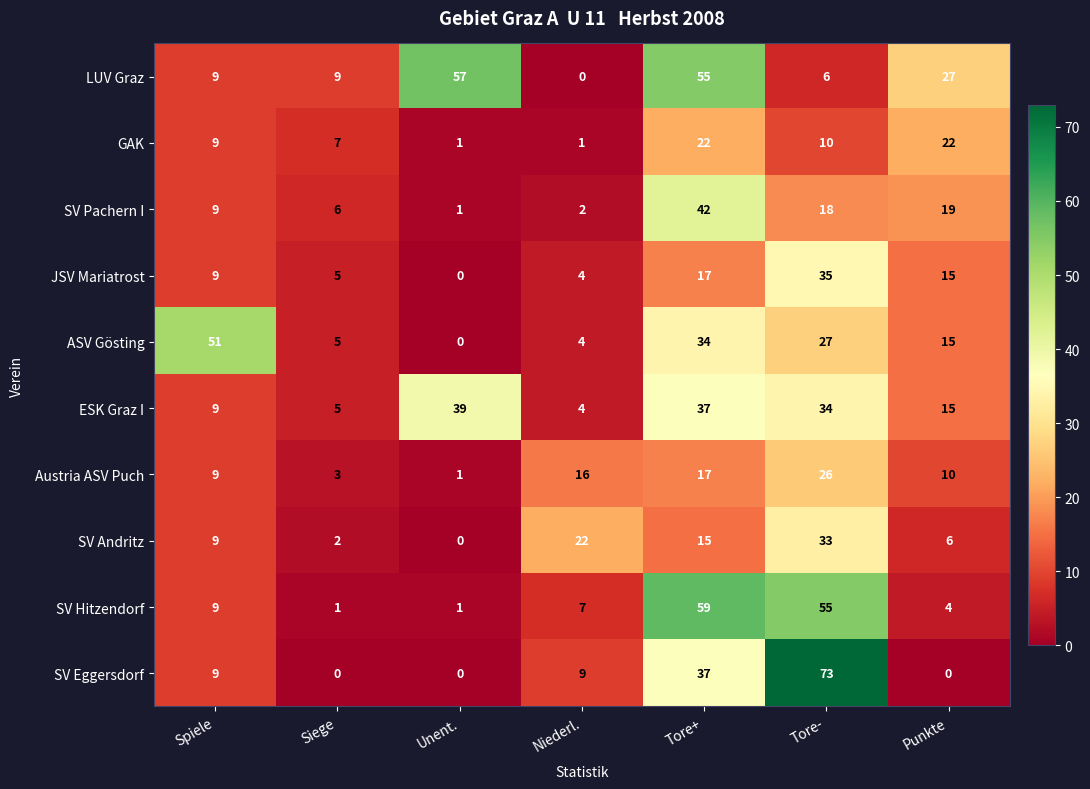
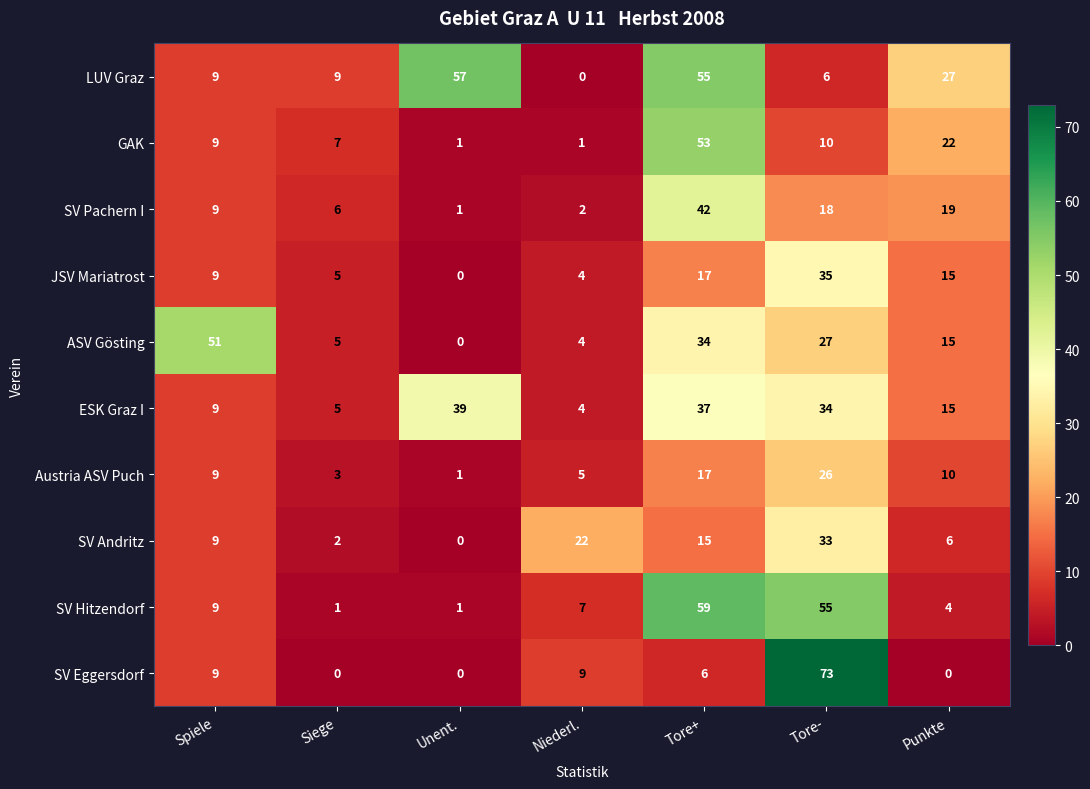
  {
    "LUV Graz": {
      "Spiele": 9,
      "Siege": 9,
      "Unent.": 57,
      "Niederl.": 0,
      "Tore+": 55,
      "Tore-": 6,
      "Punkte": 27
    },
    "GAK": {
      "Spiele": 9,
      "Siege": 7,
      "Unent.": 1,
      "Niederl.": 1,
-     "Tore+": 22,
+     "Tore+": 53,
      "Tore-": 10,
      "Punkte": 22
    },
    "SV Pachern I": {
      "Spiele": 9,
      "Siege": 6,
      "Unent.": 1,
      "Niederl.": 2,
      "Tore+": 42,
      "Tore-": 18,
      "Punkte": 19
    },
    "JSV Mariatrost": {
      "Spiele": 9,
      "Siege": 5,
      "Unent.": 0,
      "Niederl.": 4,
      "Tore+": 17,
      "Tore-": 35,
      "Punkte": 15
    },
    "ASV Gösting": {
      "Spiele": 51,
      "Siege": 5,
      "Unent.": 0,
      "Niederl.": 4,
      "Tore+": 34,
      "Tore-": 27,
      "Punkte": 15
    },
    "ESK Graz I": {
      "Spiele": 9,
      "Siege": 5,
      "Unent.": 39,
      "Niederl.": 4,
      "Tore+": 37,
      "Tore-": 34,
      "Punkte": 15
    },
    "Austria ASV Puch": {
      "Spiele": 9,
      "Siege": 3,
      "Unent.": 1,
-     "Niederl.": 16,
+     "Niederl.": 5,
      "Tore+": 17,
      "Tore-": 26,
      "Punkte": 10
    },
    "SV Andritz": {
      "Spiele": 9,
      "Siege": 2,
      "Unent.": 0,
      "Niederl.": 22,
      "Tore+": 15,
      "Tore-": 33,
      "Punkte": 6
    },
    "SV Hitzendorf": {
      "Spiele": 9,
      "Siege": 1,
      "Unent.": 1,
      "Niederl.": 7,
      "Tore+": 59,
      "Tore-": 55,
      "Punkte": 4
    },
    "SV Eggersdorf": {
      "Spiele": 9,
      "Siege": 0,
      "Unent.": 0,
      "Niederl.": 9,
-     "Tore+": 37,
+     "Tore+": 6,
      "Tore-": 73,
      "Punkte": 0
    }
  }
